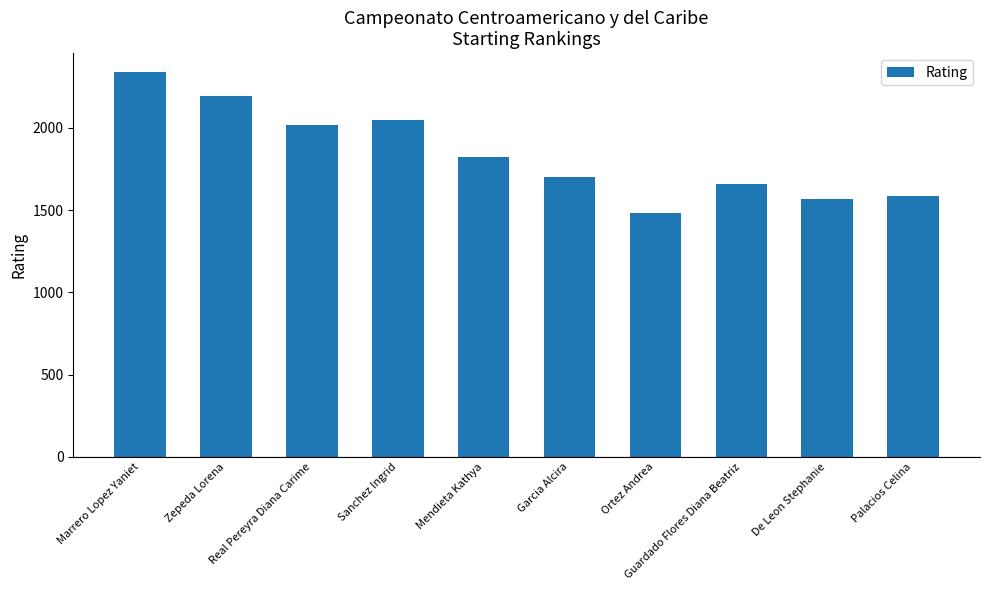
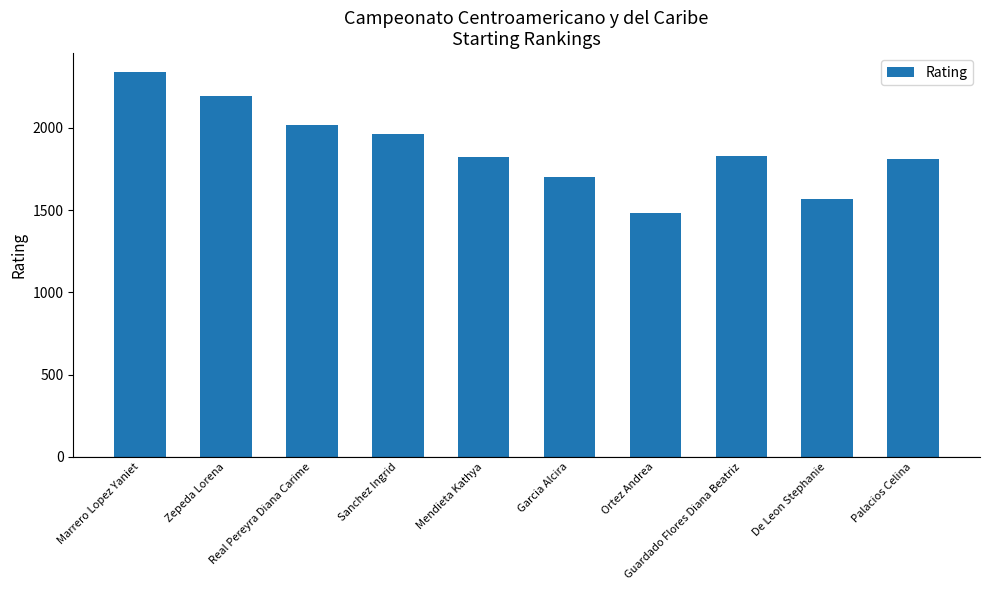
  {
    "Marrero Lopez Yaniet": 2340,
    "Zepeda Lorena": 2190,
    "Real Pereyra Diana Carime": 2020,
-   "Sanchez Ingrid": 2050,
+   "Sanchez Ingrid": 1960,
    "Mendieta Kathya": 1820,
    "Garcia Alcira": 1700,
    "Ortez Andrea": 1480,
-   "Guardado Flores Diana Beatriz": 1660,
+   "Guardado Flores Diana Beatriz": 1830,
    "De Leon Stephanie": 1570,
-   "Palacios Celina": 1590
+   "Palacios Celina": 1810
  }
